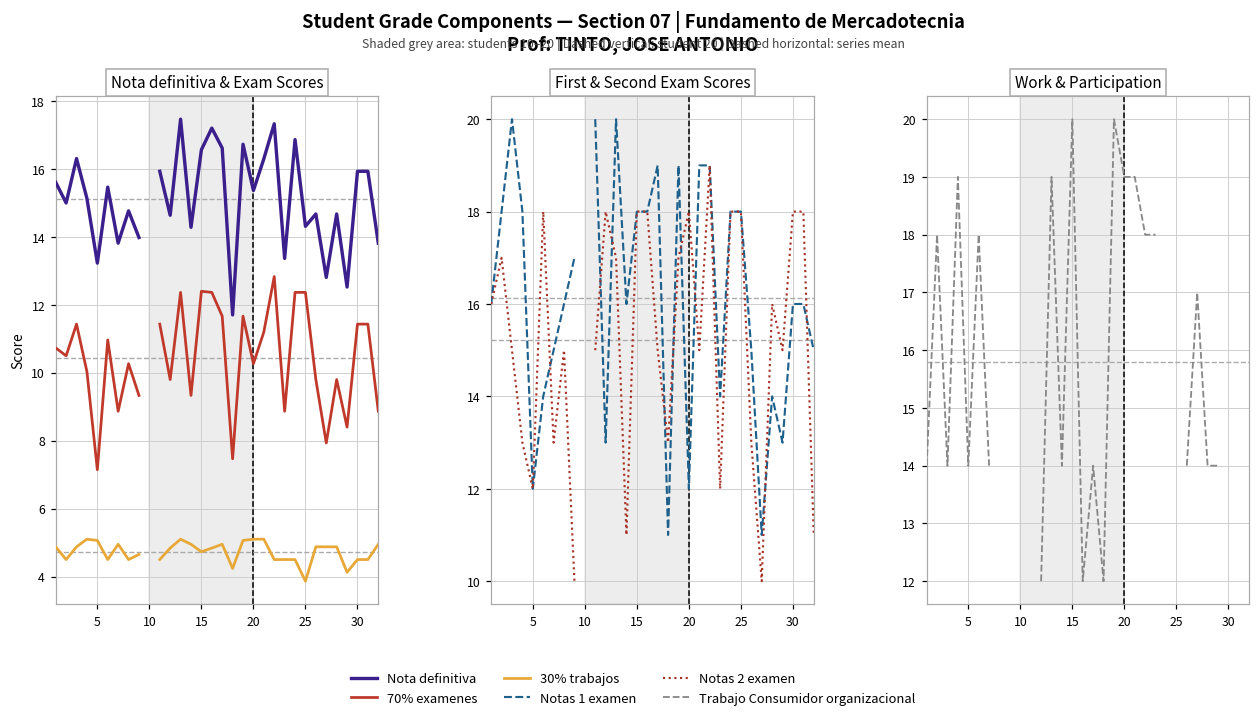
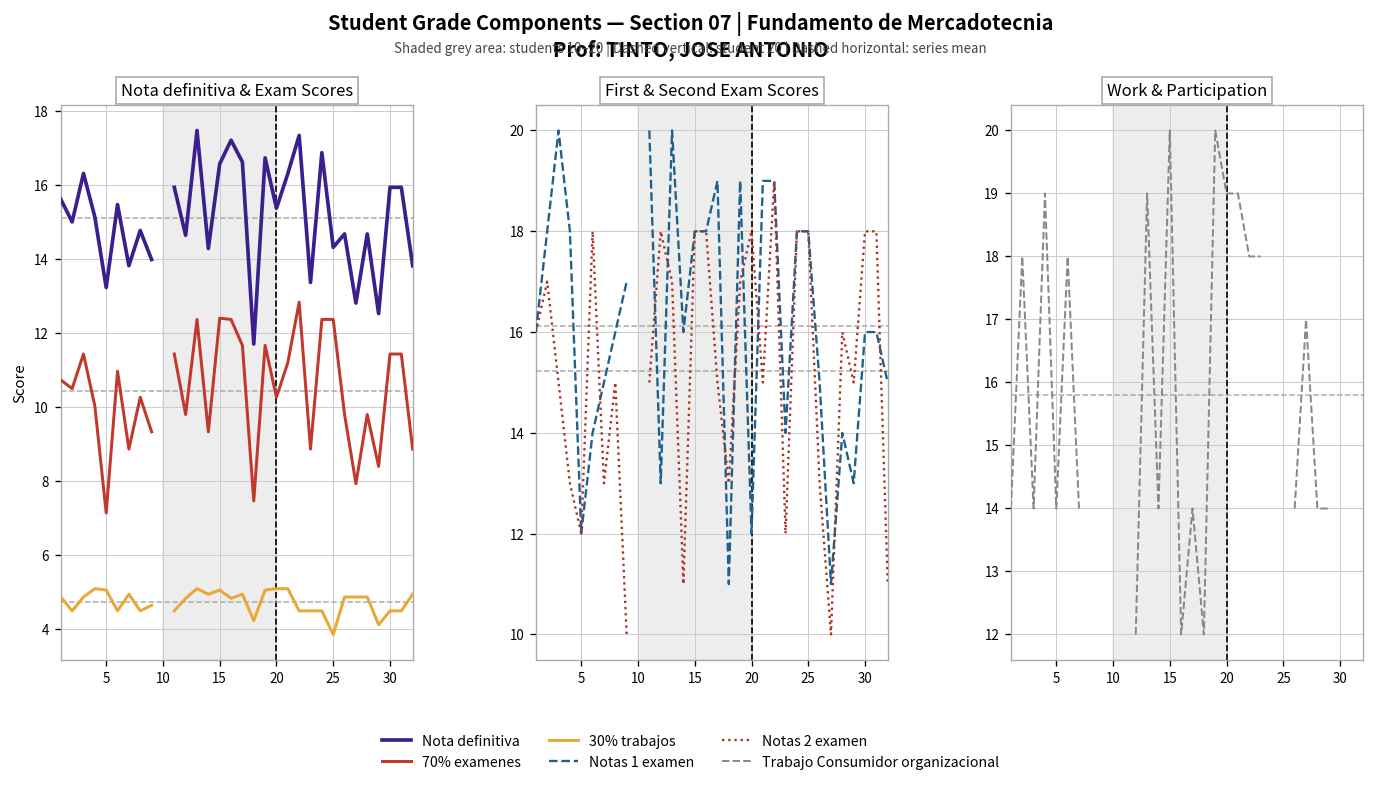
  {
    "Nota definitiva & Exam Scores": {
      "Nota definitiva": {
        "5": 13.2,
        "15": 16.6,
        "20": 15.4,
        "25": 14.3,
        "30": 15.9
      },
      "70% examenes": {
        "5": 7.1,
        "15": 12.4,
        "20": 10.3,
        "25": 12.4,
        "30": 11.4
      },
      "30% trabajos": {
        "5": 5.1,
-       "15": 4.7,
+       "15": 5.1,
        "20": 5.1,
        "25": 3.9,
        "30": 4.5
      }
    },
    "First & Second Exam Scores": {
      "Notas 1 examen": {
        "20": 12.0,
        "30": 16.0
      },
      "Notas 2 examen": {
        "20": 18.0,
        "30": 18.0
      }
    },
    "Work & Participation": {
      "5": 14.0,
      "15": 20.0,
      "20": 19.0
    }
  }
